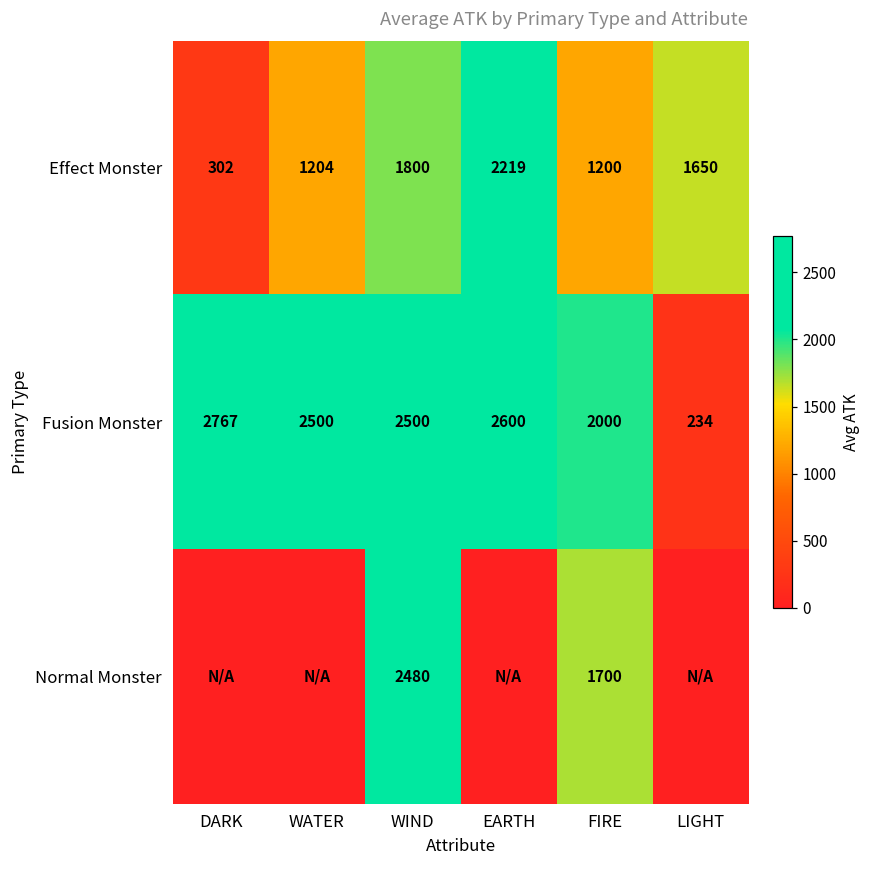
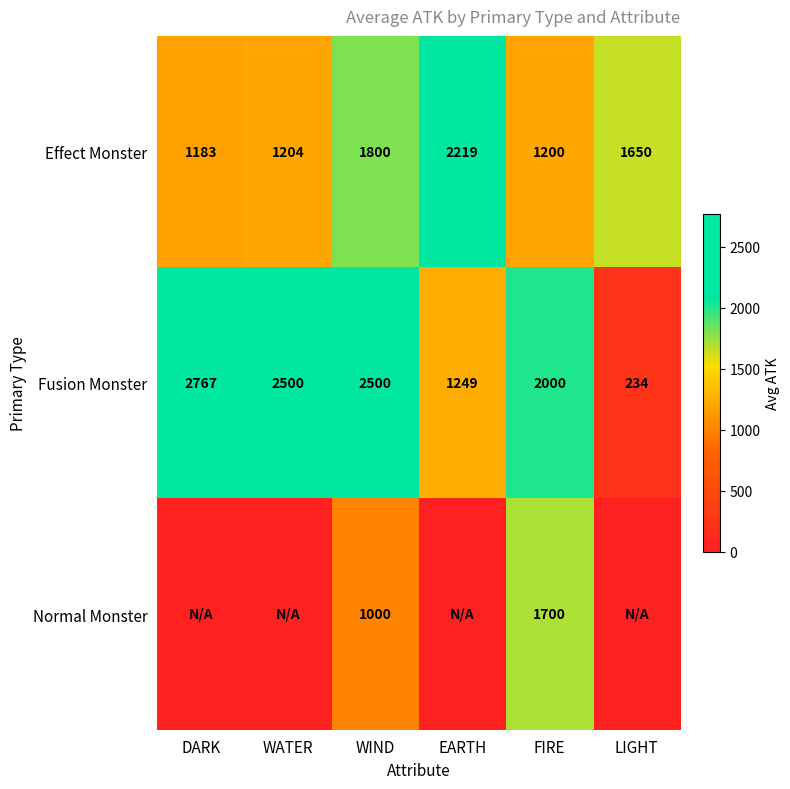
  {
    "Effect Monster": {
-     "DARK": 302,
+     "DARK": 1183,
      "WATER": 1204,
      "WIND": 1800,
      "EARTH": 2219,
      "FIRE": 1200,
      "LIGHT": 1650
    },
    "Fusion Monster": {
      "DARK": 2767,
      "WATER": 2500,
      "WIND": 2500,
-     "EARTH": 2600,
+     "EARTH": 1249,
      "FIRE": 2000,
      "LIGHT": 234
    },
    "Normal Monster": {
-     "WIND": 2480,
+     "WIND": 1000,
      "FIRE": 1700
    }
  }
